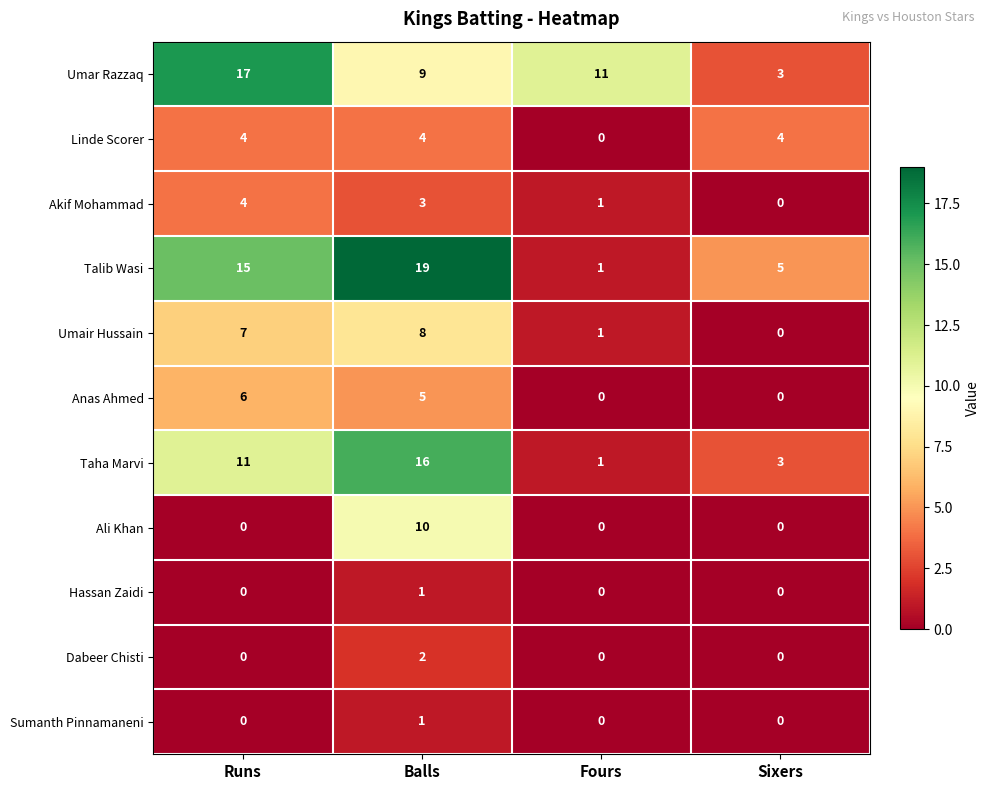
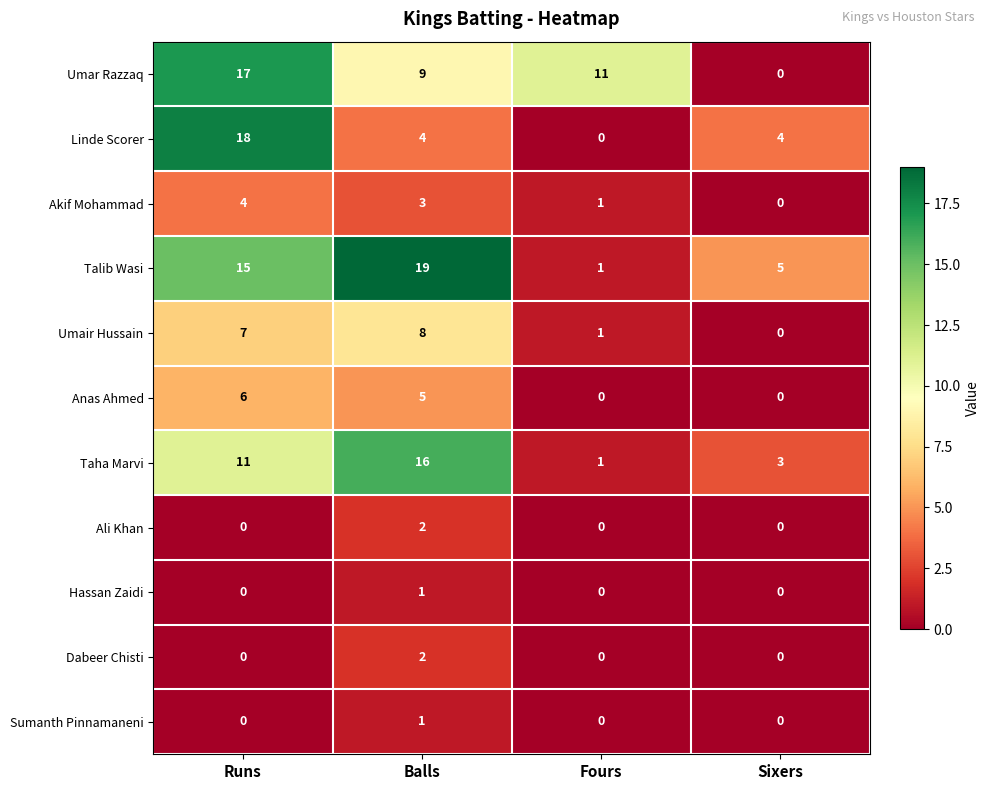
  {
    "Umar Razzaq": {
      "Runs": 17,
      "Balls": 9,
      "Fours": 11,
-     "Sixers": 3
+     "Sixers": 0
    },
    "Linde Scorer": {
-     "Runs": 4,
+     "Runs": 18,
      "Balls": 4,
      "Fours": 0,
      "Sixers": 4
    },
    "Akif Mohammad": {
      "Runs": 4,
      "Balls": 3,
      "Fours": 1,
      "Sixers": 0
    },
    "Talib Wasi": {
      "Runs": 15,
      "Balls": 19,
      "Fours": 1,
      "Sixers": 5
    },
    "Umair Hussain": {
      "Runs": 7,
      "Balls": 8,
      "Fours": 1,
      "Sixers": 0
    },
    "Anas Ahmed": {
      "Runs": 6,
      "Balls": 5,
      "Fours": 0,
      "Sixers": 0
    },
    "Taha Marvi": {
      "Runs": 11,
      "Balls": 16,
      "Fours": 1,
      "Sixers": 3
    },
    "Ali Khan": {
      "Runs": 0,
-     "Balls": 10,
+     "Balls": 2,
      "Fours": 0,
      "Sixers": 0
    },
    "Hassan Zaidi": {
      "Runs": 0,
      "Balls": 1,
      "Fours": 0,
      "Sixers": 0
    },
    "Dabeer Chisti": {
      "Runs": 0,
      "Balls": 2,
      "Fours": 0,
      "Sixers": 0
    },
    "Sumanth Pinnamaneni": {
      "Runs": 0,
      "Balls": 1,
      "Fours": 0,
      "Sixers": 0
    }
  }
